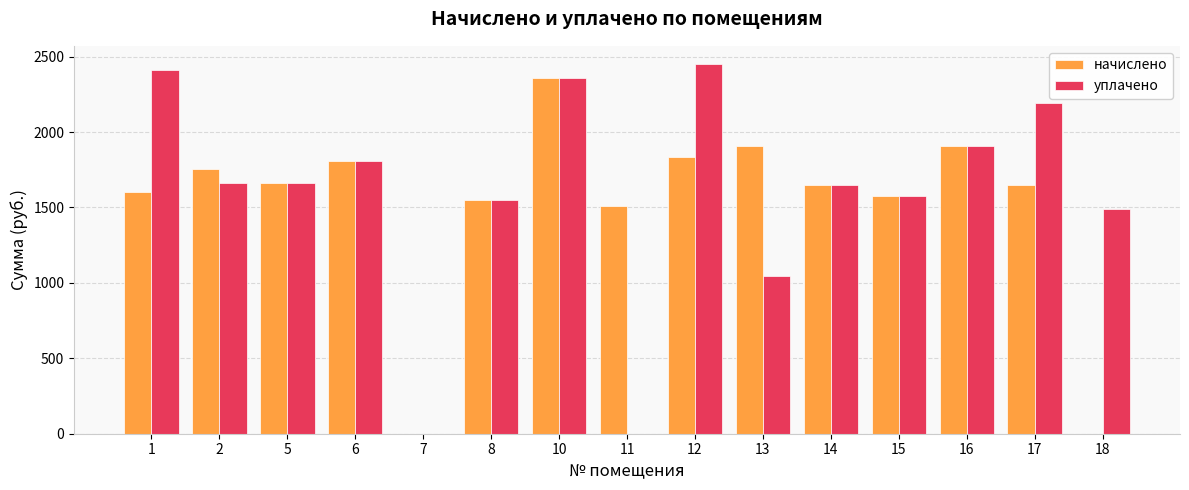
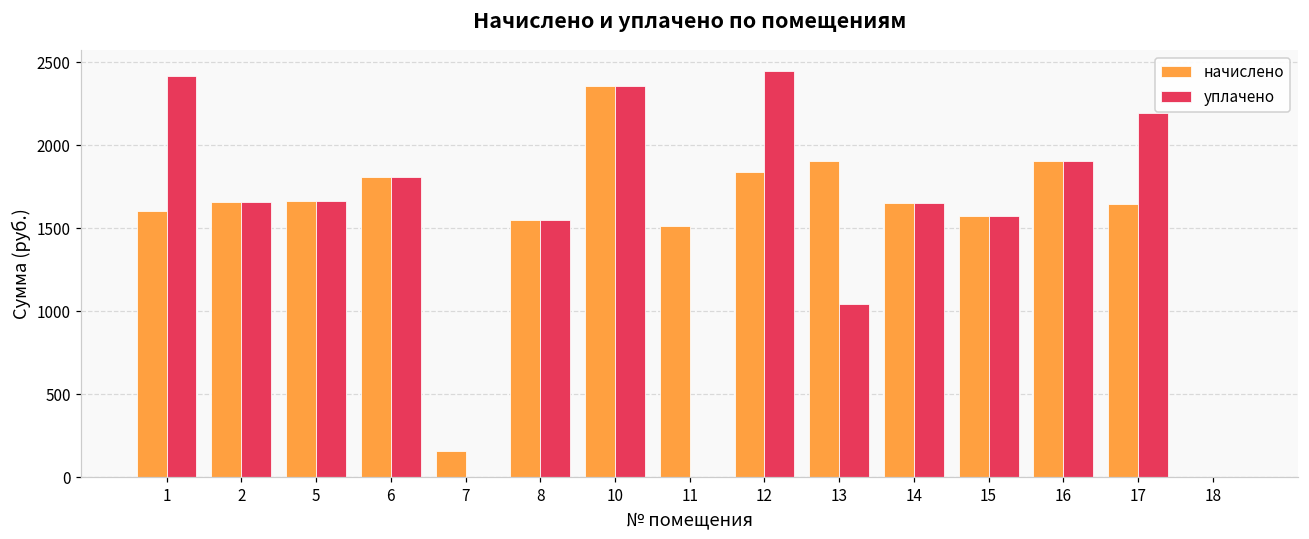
  {
    "начислено": {
      "1": 1600,
-     "2": 1760,
+     "2": 1660,
      "5": 1660,
      "6": 1810,
-     "7": 0,
+     "7": 160,
      "8": 1550,
      "10": 2360,
      "11": 1510,
      "12": 1840,
      "13": 1910,
      "14": 1650,
      "15": 1580,
      "16": 1910,
      "17": 1650,
      "18": 0
    },
    "уплачено": {
      "1": 2410,
      "2": 1660,
      "5": 1660,
      "6": 1810,
      "7": 0,
      "8": 1550,
      "10": 2360,
      "11": 0,
      "12": 2450,
      "13": 1040,
      "14": 1650,
      "15": 1580,
      "16": 1910,
      "17": 2190,
-     "18": 1490
+     "18": 0
    }
  }
